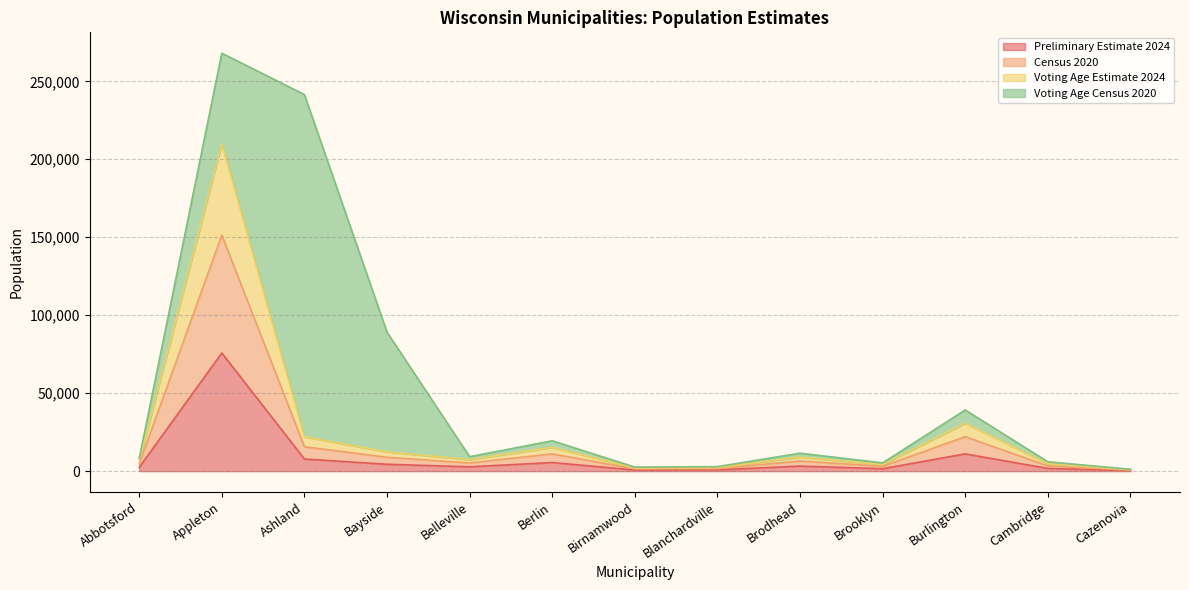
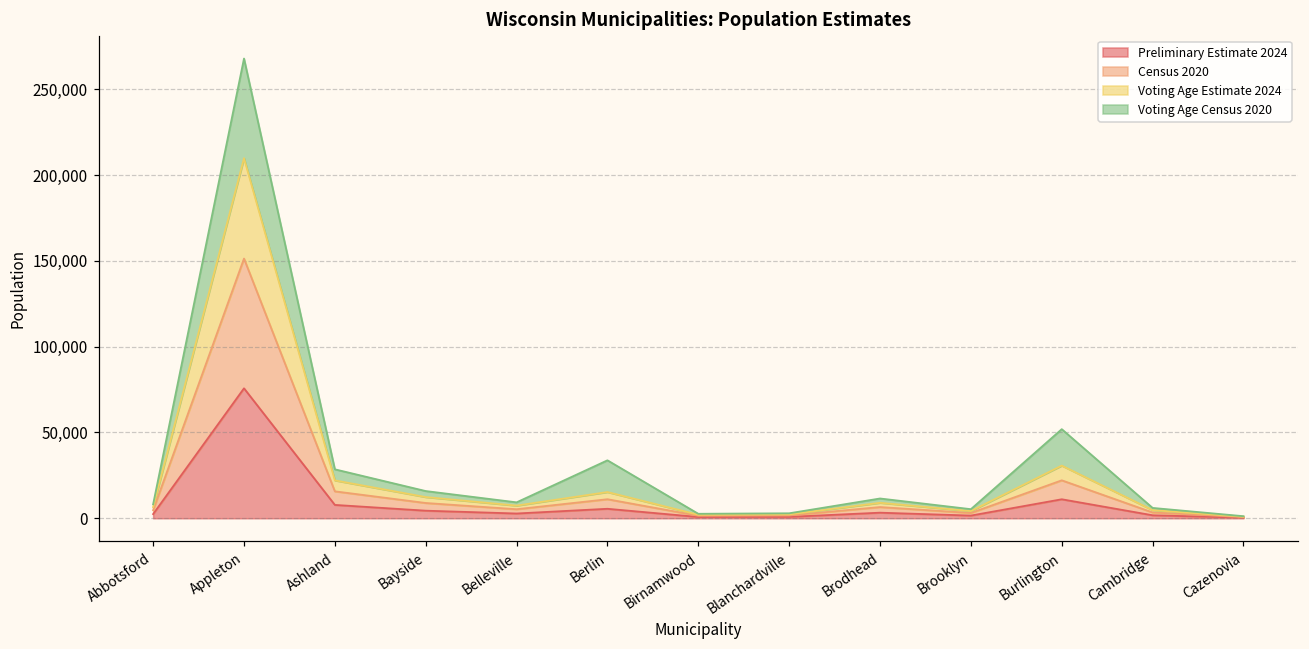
  {
    "Preliminary Estimate 2024": {
      "Abbotsford": "2,000",
      "Appleton": "76,000",
      "Ashland": "8,000",
      "Bayside": "4,000",
      "Belleville": "3,000",
      "Berlin": "6,000",
      "Brodhead": "3,000",
      "Burlington": "11,000"
    },
    "Voting Age Census 2020": {
      "Abbotsford": "2,000",
      "Appleton": "58,000",
-     "Ashland": "219,000",
-     "Bayside": "77,000",
+     "Ashland": "6,000",
+     "Bayside": "4,000",
      "Belleville": "2,000",
-     "Berlin": "4,000",
+     "Berlin": "19,000",
      "Brodhead": "3,000",
-     "Burlington": "9,000"
+     "Burlington": "21,000"
    }
  }
